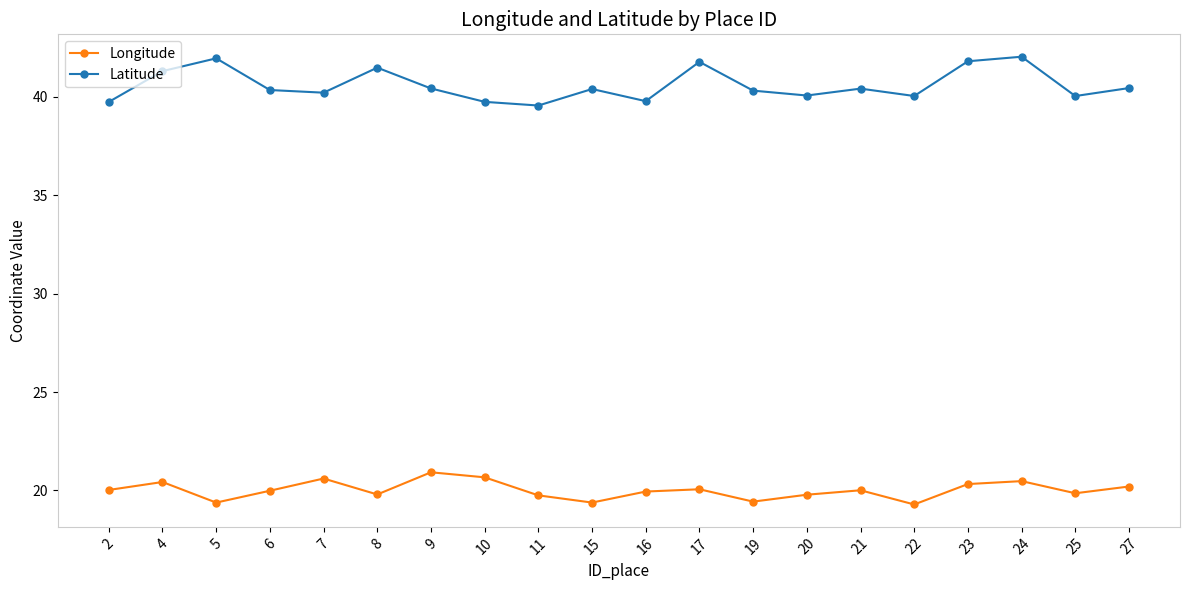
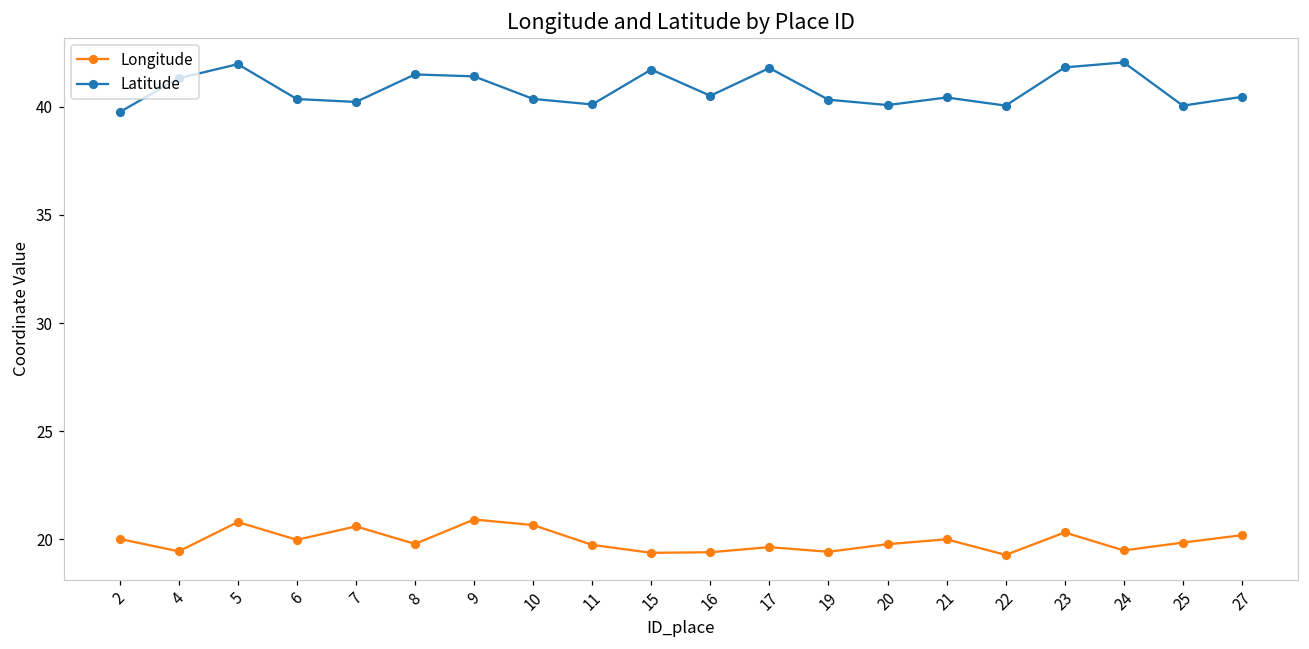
  {
    "Longitude": {
      "2": 20.0,
-     "4": 20.4,
-     "5": 19.4,
+     "4": 19.4,
+     "5": 20.8,
      "6": 20.0,
      "7": 20.6,
      "8": 19.8,
      "9": 20.9,
      "10": 20.7,
      "11": 19.7,
      "15": 19.4,
-     "16": 19.9,
-     "17": 20.1,
+     "16": 19.4,
+     "17": 19.6,
      "19": 19.4,
      "20": 19.8,
      "21": 20.0,
      "22": 19.3,
      "23": 20.3,
-     "24": 20.5,
+     "24": 19.5,
      "25": 19.9,
      "27": 20.2
    },
    "Latitude": {
      "2": 39.7,
      "5": 42.0,
      "6": 40.4,
      "7": 40.2,
      "8": 41.5,
-     "9": 40.4,
-     "10": 39.8,
-     "11": 39.6,
-     "15": 40.4,
-     "16": 39.8,
+     "9": 41.4,
+     "10": 40.4,
+     "11": 40.1,
+     "15": 41.7,
+     "16": 40.5,
      "17": 41.8,
      "19": 40.3,
      "20": 40.1,
      "21": 40.4,
      "22": 40.0,
      "23": 41.8,
      "24": 42.0,
      "25": 40.0,
      "27": 40.5
    }
  }
